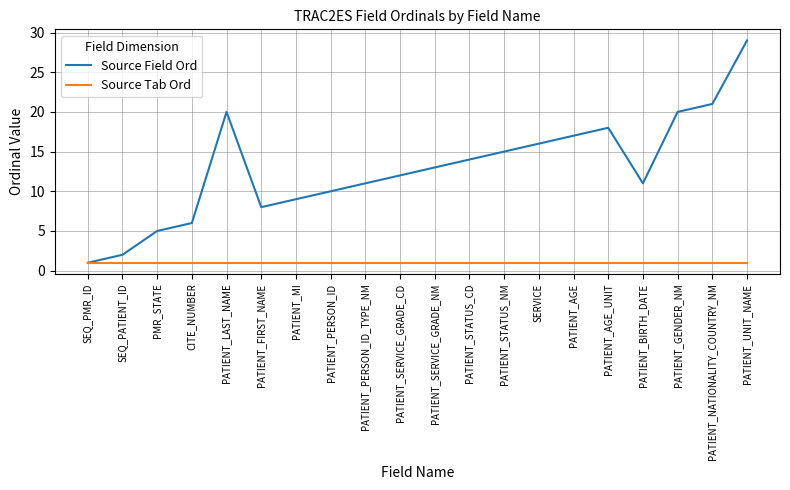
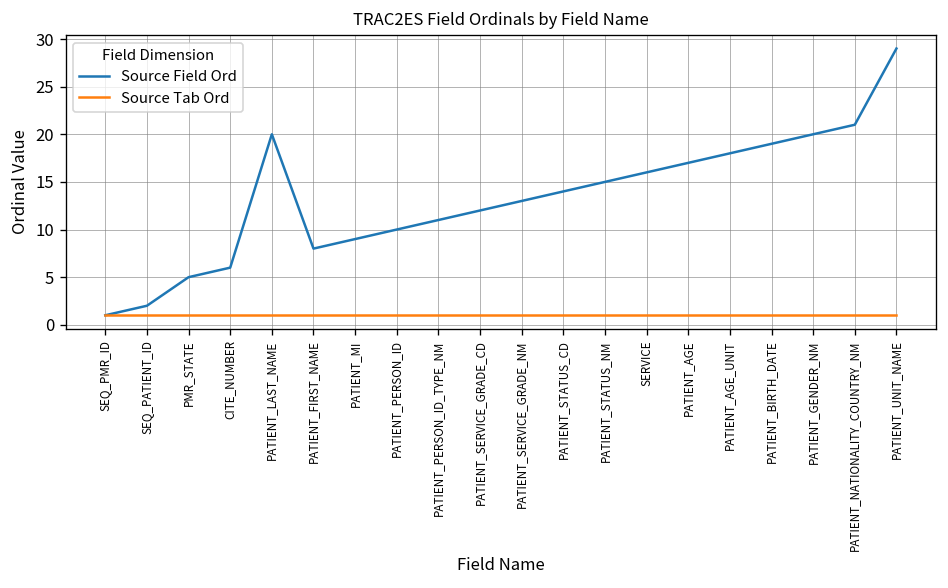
  {
    "Source Field Ord": {
      "SEQ_PATIENT_ID": 2,
      "PMR_STATE": 5,
      "CITE_NUMBER": 6,
      "PATIENT_LAST_NAME": 20,
      "PATIENT_FIRST_NAME": 8,
      "PATIENT_MI": 9,
      "PATIENT_PERSON_ID": 10,
      "PATIENT_PERSON_ID_TYPE_NM": 11,
      "PATIENT_SERVICE_GRADE_CD": 12,
      "PATIENT_SERVICE_GRADE_NM": 13,
      "PATIENT_STATUS_CD": 14,
      "PATIENT_STATUS_NM": 15,
      "SERVICE": 16,
      "PATIENT_AGE": 17,
      "PATIENT_AGE_UNIT": 18,
-     "PATIENT_BIRTH_DATE": 11,
+     "PATIENT_BIRTH_DATE": 19,
      "PATIENT_GENDER_NM": 20,
      "PATIENT_NATIONALITY_COUNTRY_NM": 21,
      "PATIENT_UNIT_NAME": 29
    },
    "Source Tab Ord": {
      "SEQ_PATIENT_ID": 1,
      "PMR_STATE": 1,
      "CITE_NUMBER": 1,
      "PATIENT_LAST_NAME": 1,
      "PATIENT_FIRST_NAME": 1,
      "PATIENT_MI": 1,
      "PATIENT_PERSON_ID": 1,
      "PATIENT_PERSON_ID_TYPE_NM": 1,
      "PATIENT_SERVICE_GRADE_CD": 1,
      "PATIENT_SERVICE_GRADE_NM": 1,
      "PATIENT_STATUS_CD": 1,
      "PATIENT_STATUS_NM": 1,
      "SERVICE": 1,
      "PATIENT_AGE": 1,
      "PATIENT_AGE_UNIT": 1,
      "PATIENT_BIRTH_DATE": 1,
      "PATIENT_GENDER_NM": 1,
      "PATIENT_NATIONALITY_COUNTRY_NM": 1,
      "PATIENT_UNIT_NAME": 1
    }
  }
